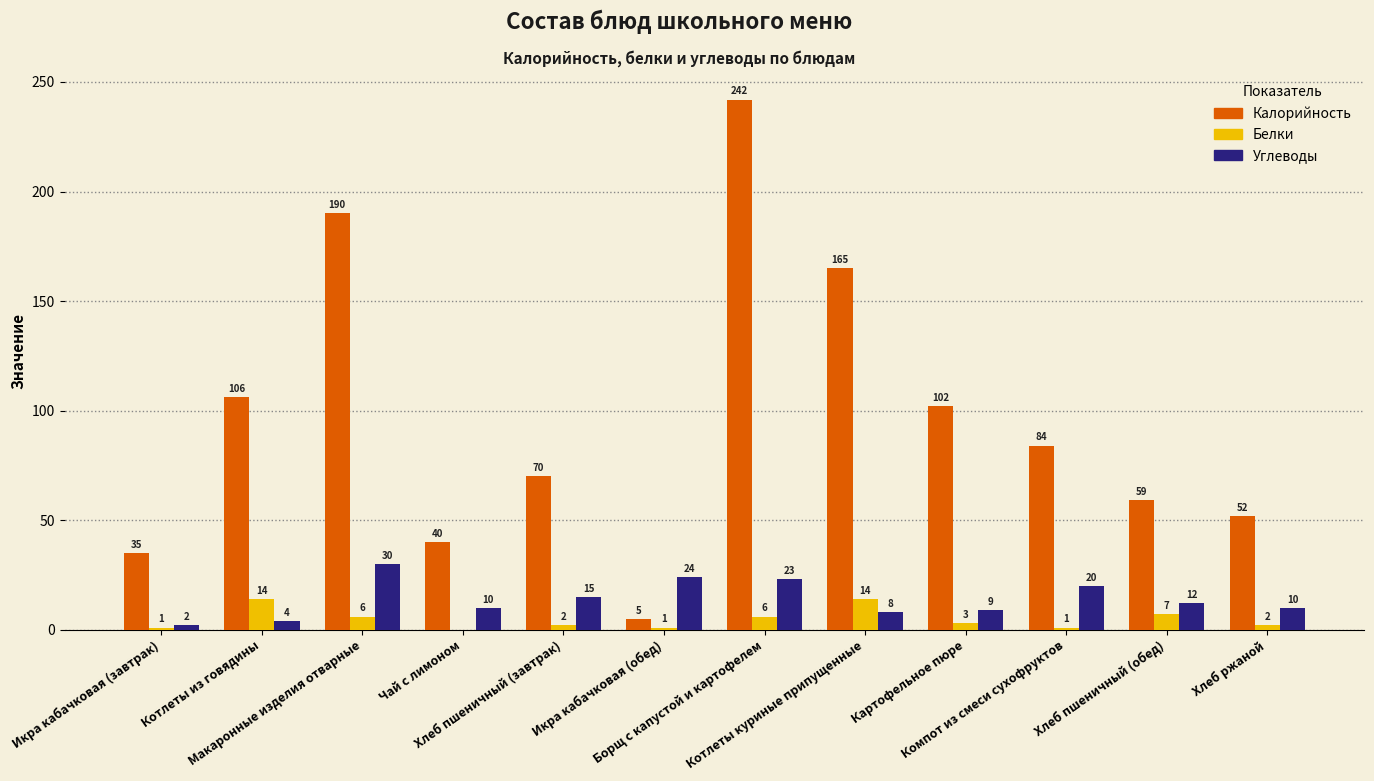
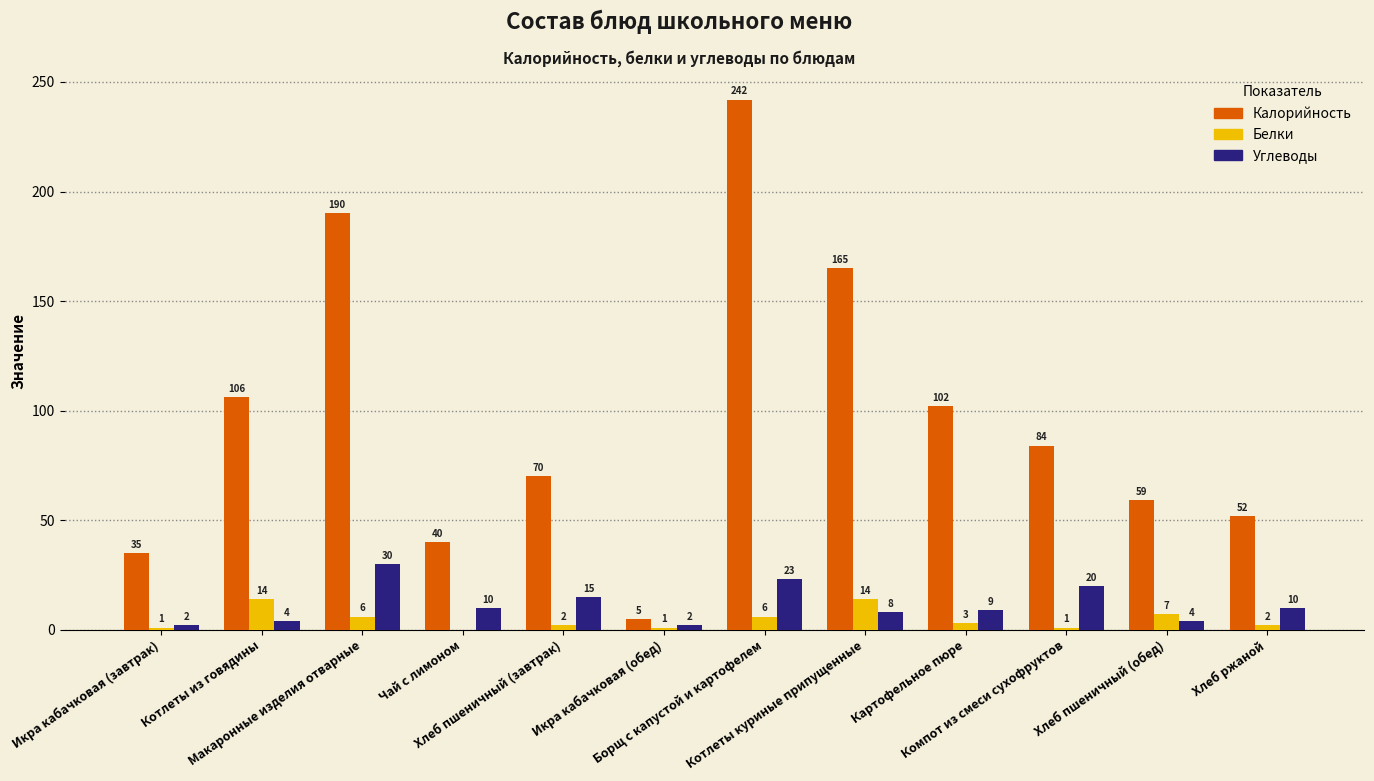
  {
    "Калорийность": {
      "Икра кабачковая (завтрак)": 35,
      "Котлеты из говядины": 106,
      "Макаронные изделия отварные": 190,
      "Чай с лимоном": 40,
      "Хлеб пшеничный (завтрак)": 70,
      "Икра кабачковая (обед)": 5,
      "Борщ с капустой и картофелем": 242,
      "Котлеты куриные припущенные": 165,
      "Картофельное пюре": 102,
      "Компот из смеси сухофруктов": 84,
      "Хлеб пшеничный (обед)": 59,
      "Хлеб ржаной": 52
    },
    "Белки": {
      "Икра кабачковая (завтрак)": 1,
      "Котлеты из говядины": 14,
      "Макаронные изделия отварные": 6,
      "Хлеб пшеничный (завтрак)": 2,
      "Икра кабачковая (обед)": 1,
      "Борщ с капустой и картофелем": 6,
      "Котлеты куриные припущенные": 14,
      "Картофельное пюре": 3,
      "Компот из смеси сухофруктов": 1,
      "Хлеб пшеничный (обед)": 7,
      "Хлеб ржаной": 2
    },
    "Углеводы": {
      "Икра кабачковая (завтрак)": 2,
      "Котлеты из говядины": 4,
      "Макаронные изделия отварные": 30,
      "Чай с лимоном": 10,
      "Хлеб пшеничный (завтрак)": 15,
-     "Икра кабачковая (обед)": 24,
+     "Икра кабачковая (обед)": 2,
      "Борщ с капустой и картофелем": 23,
      "Котлеты куриные припущенные": 8,
      "Картофельное пюре": 9,
      "Компот из смеси сухофруктов": 20,
-     "Хлеб пшеничный (обед)": 12,
+     "Хлеб пшеничный (обед)": 4,
      "Хлеб ржаной": 10
    }
  }
